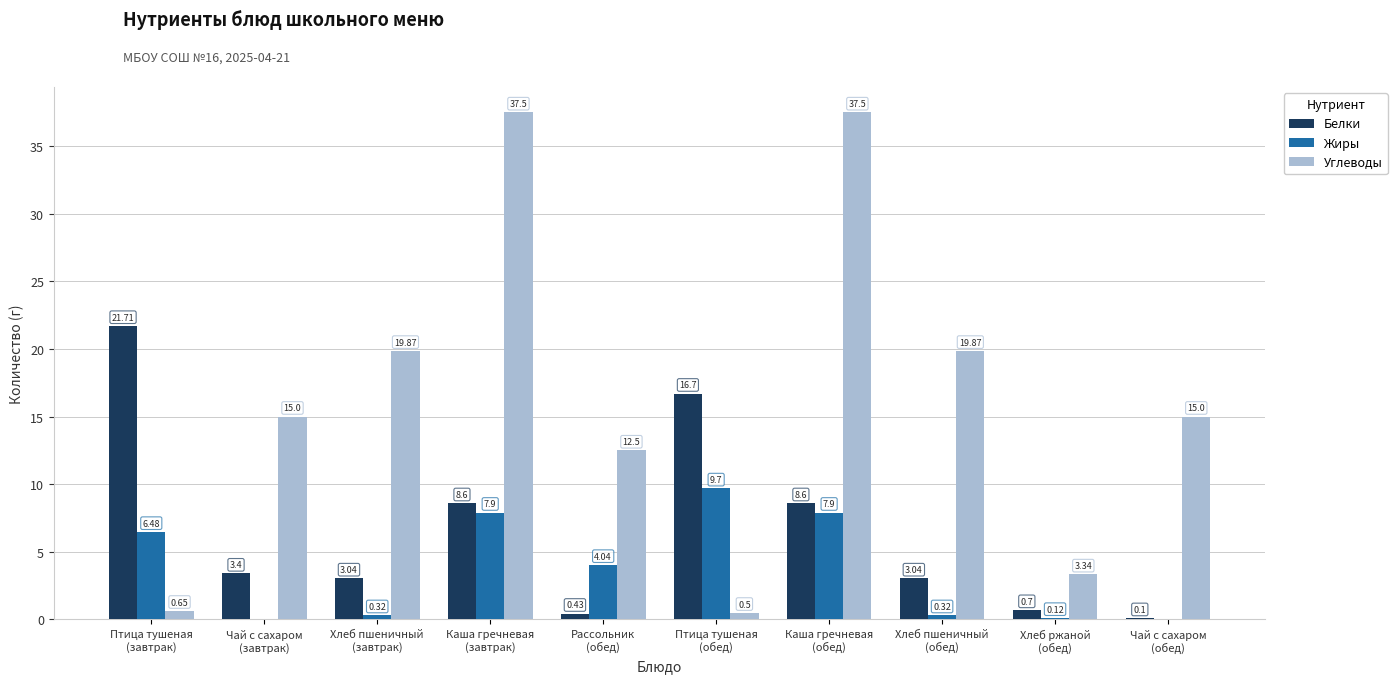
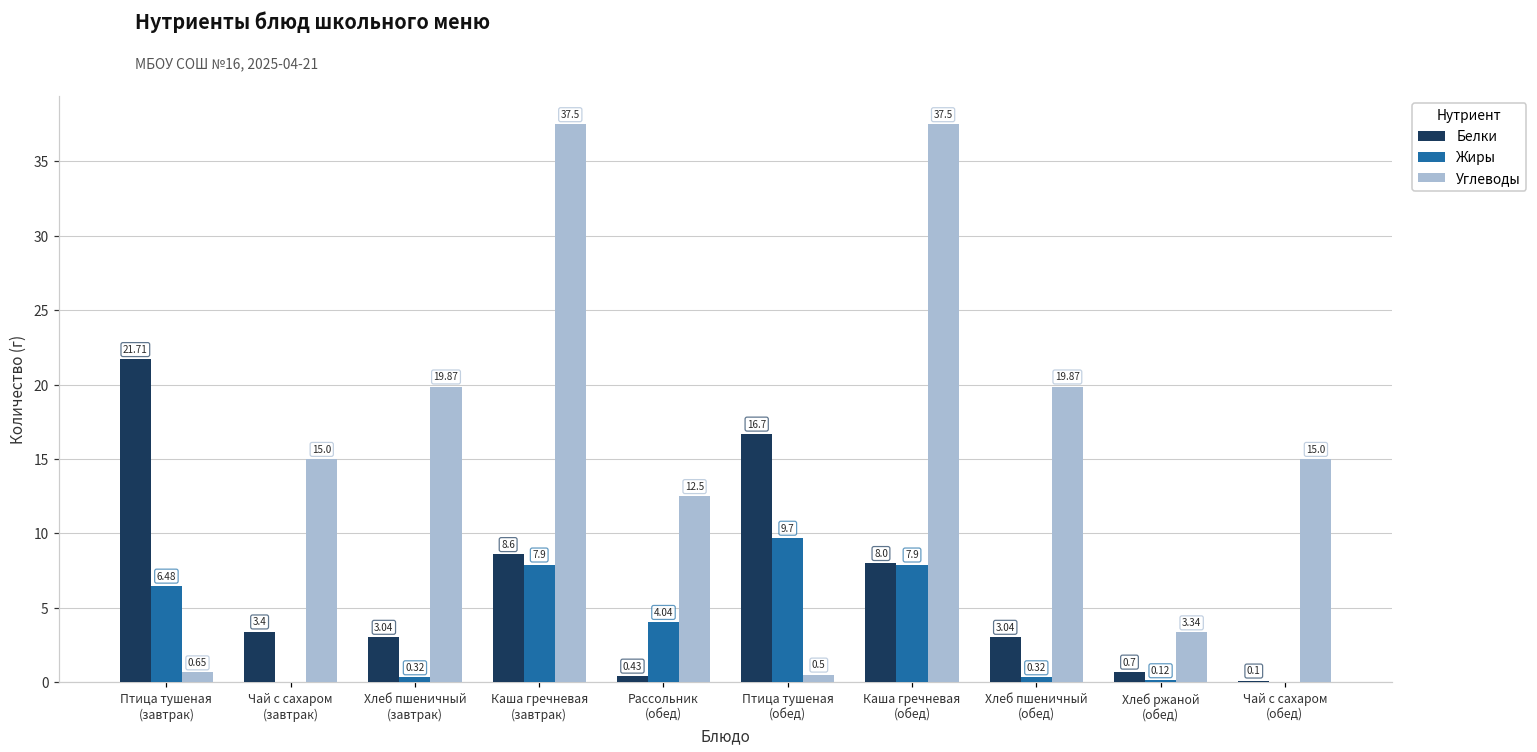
  {
    "Белки": {
-     "Каша гречневая (обед)": 8.6
+     "Каша гречневая (обед)": 8.0
    },
    "Жиры": {
      "Чай с сахаром (завтрак)": 0.0,
      "Чай с сахаром (обед)": 0.0
    }
  }
